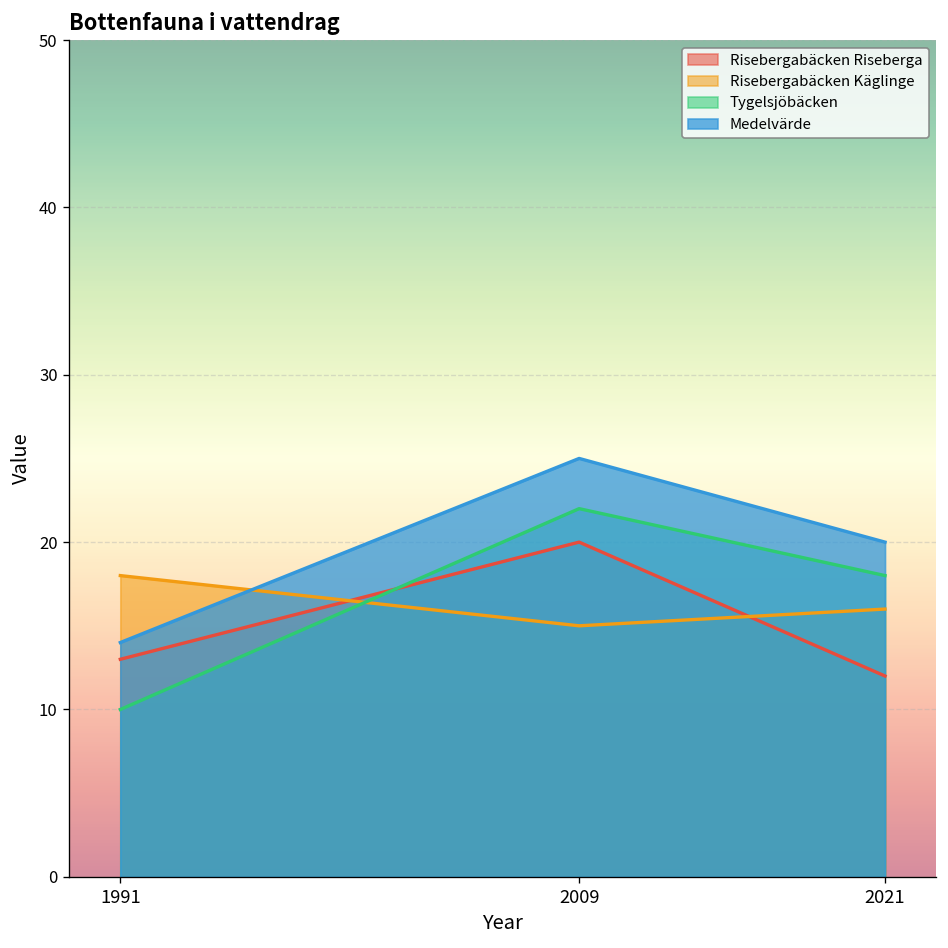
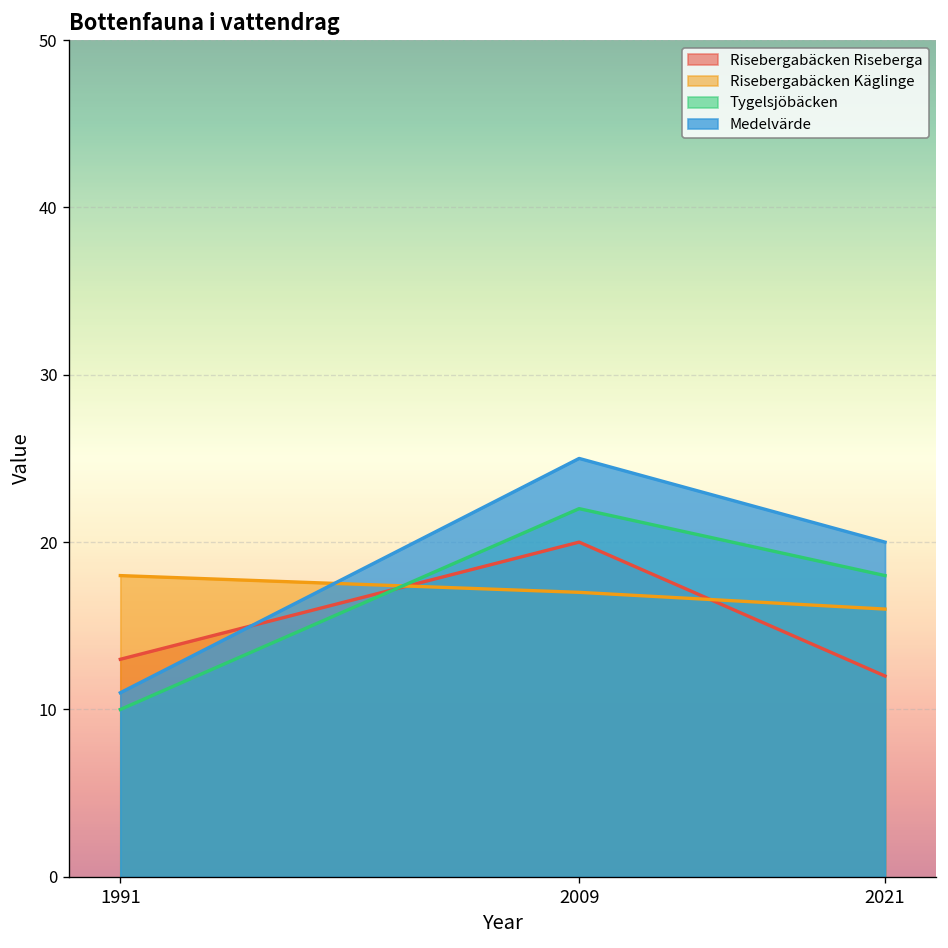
  {
    "Risebergabäcken Riseberga": {
      "1991": 13,
      "2009": 20,
      "2021": 12
    },
    "Risebergabäcken Käglinge": {
      "1991": 18,
-     "2009": 15,
+     "2009": 17,
      "2021": 16
    },
    "Tygelsjöbäcken": {
      "1991": 10,
      "2009": 22,
      "2021": 18
    },
    "Medelvärde": {
-     "1991": 14,
+     "1991": 11,
      "2009": 25,
      "2021": 20
    }
  }
